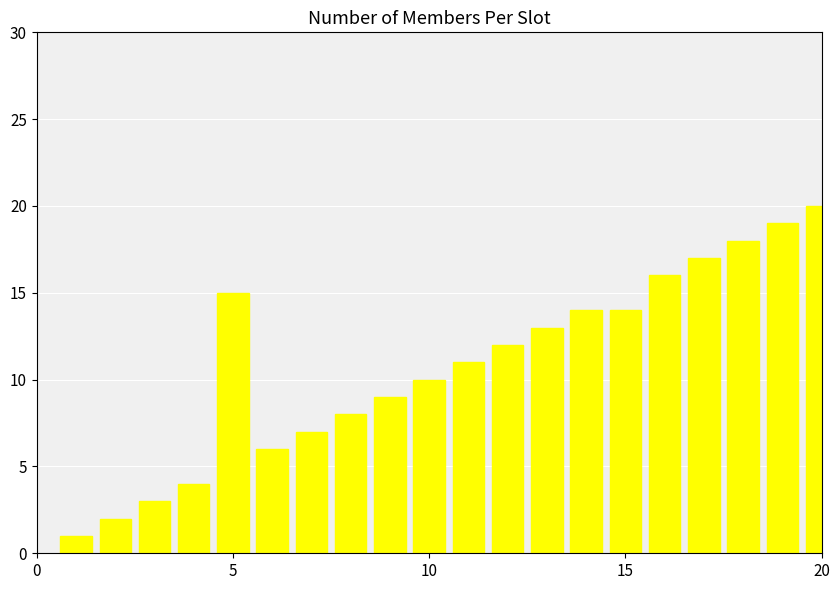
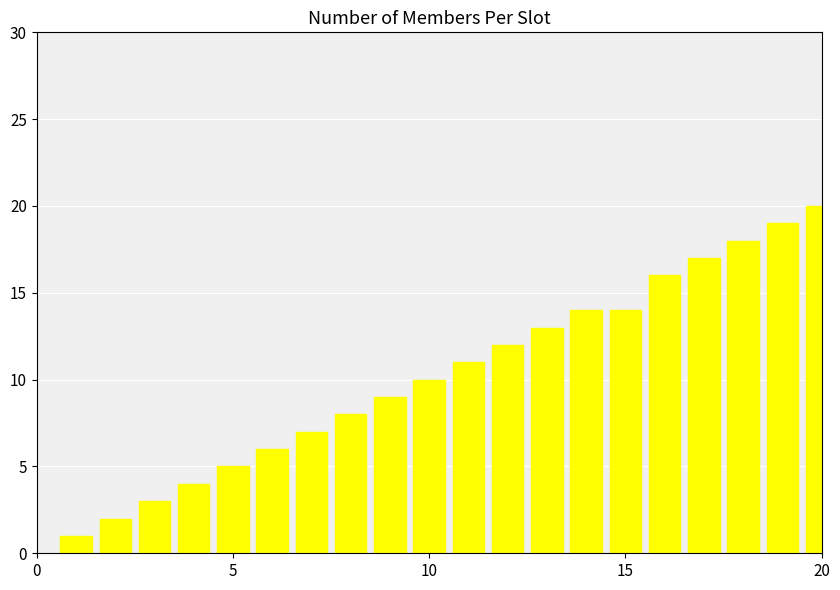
  {
-   "5": 15,
+   "5": 5,
    "10": 10,
    "15": 14,
    "20": 20
  }
